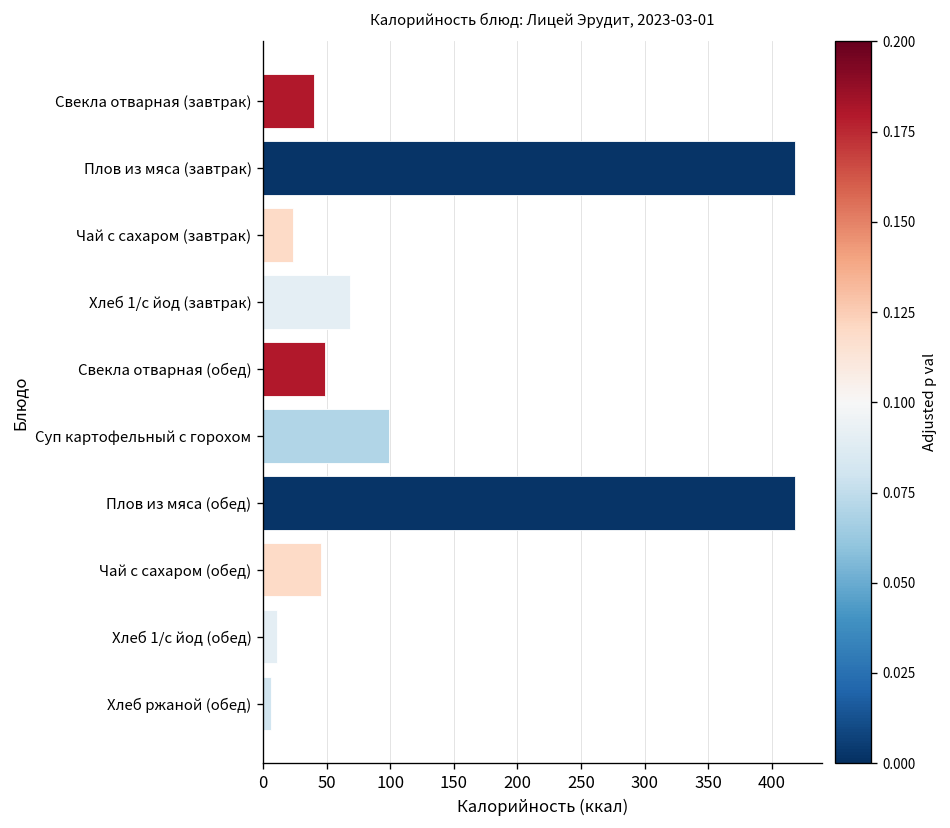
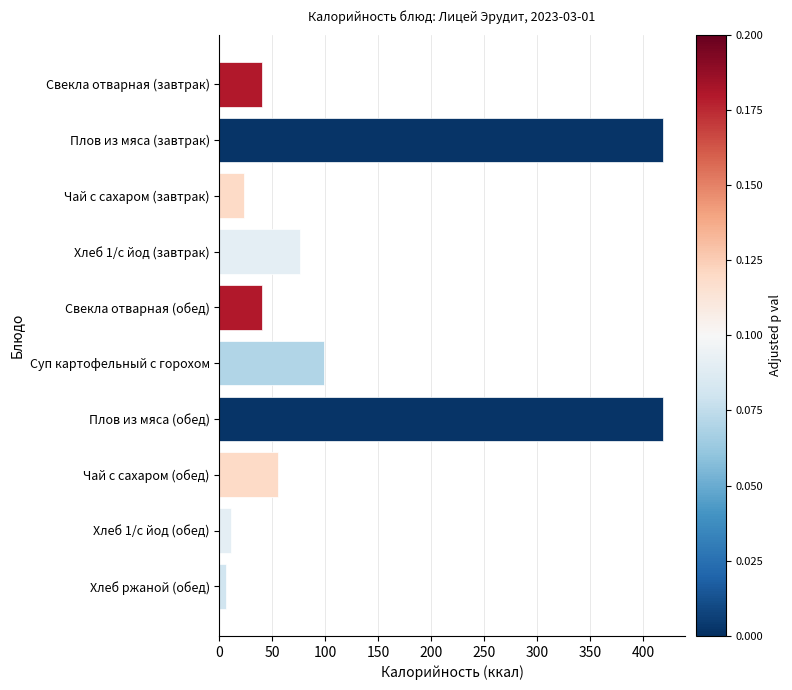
  {
    "Свекла отварная (завтрак)": 40,
    "Плов из мяса (завтрак)": 418,
    "Чай с сахаром (завтрак)": 23,
-   "Хлеб 1/с йод (завтрак)": 68,
-   "Свекла отварная (обед)": 49,
+   "Хлеб 1/с йод (завтрак)": 76,
+   "Свекла отварная (обед)": 40,
    "Суп картофельный с горохом": 99,
    "Плов из мяса (обед)": 418,
-   "Чай с сахаром (обед)": 45,
+   "Чай с сахаром (обед)": 56,
    "Хлеб 1/с йод (обед)": 11,
    "Хлеб ржаной (обед)": 6
  }
